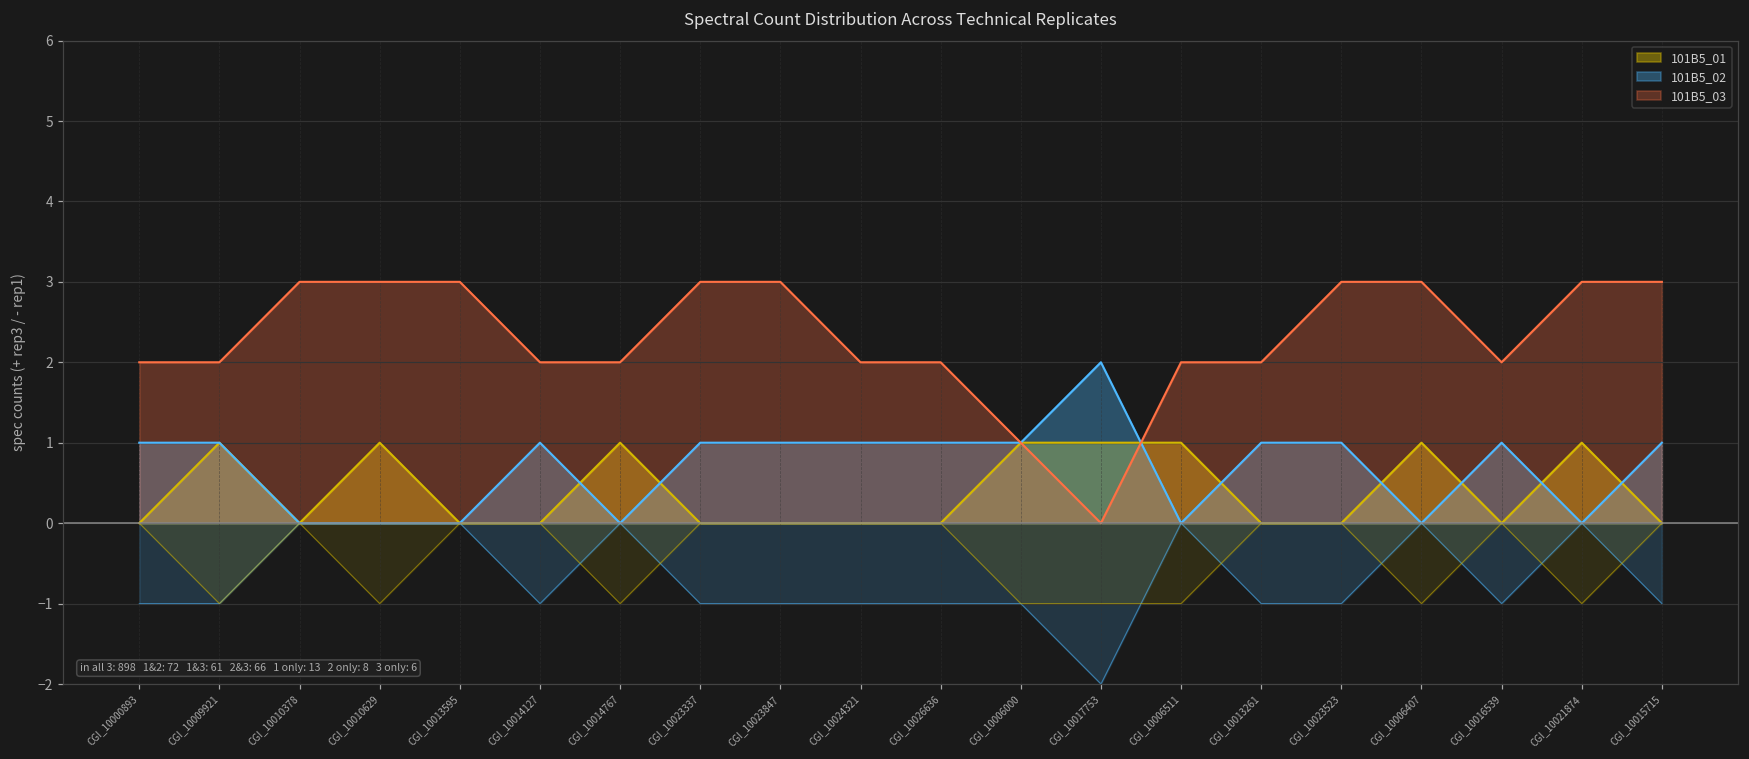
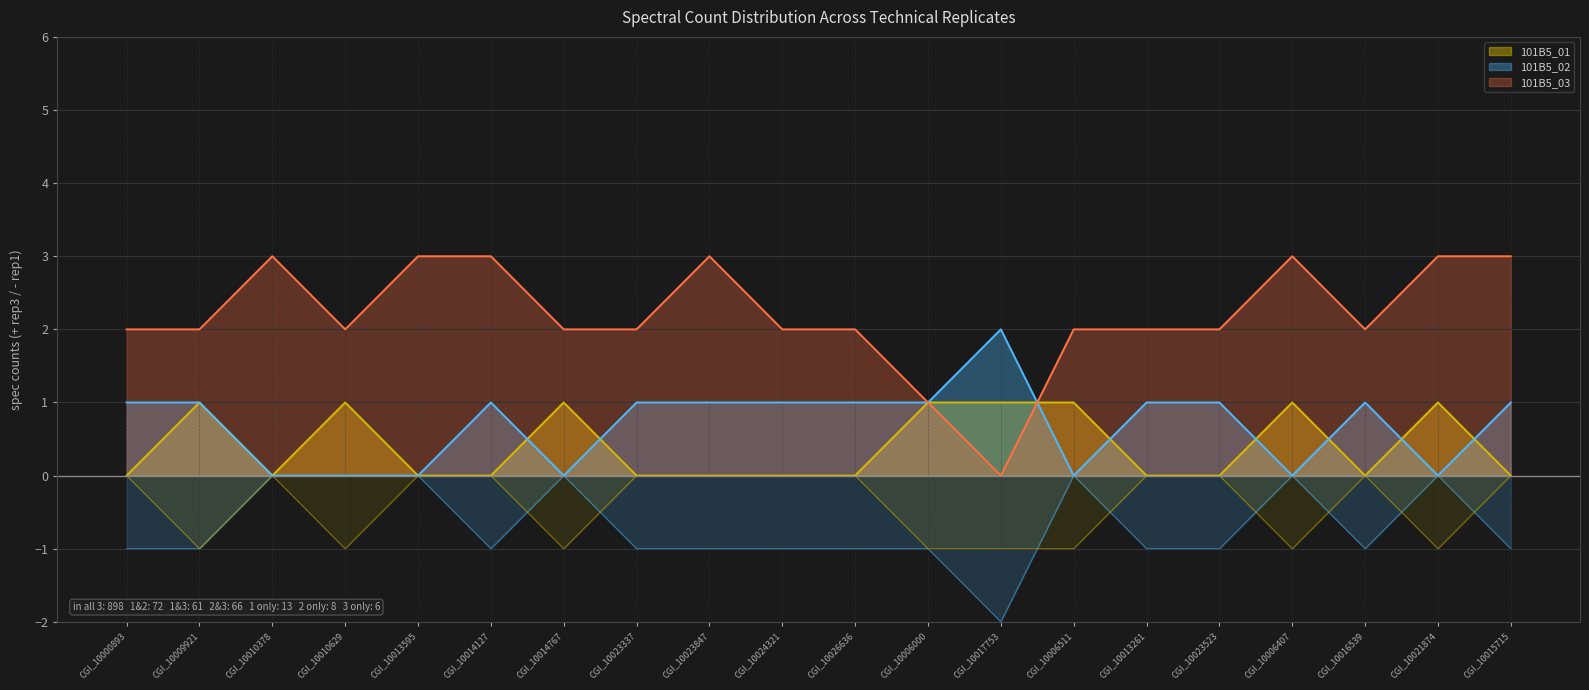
  {
    "101B5_03": {
      "CGI_10000893": 2,
      "CGI_10009921": 2,
      "CGI_10010378": 3,
-     "CGI_10010629": 3,
+     "CGI_10010629": 2,
      "CGI_10013595": 3,
-     "CGI_10014127": 2,
+     "CGI_10014127": 3,
      "CGI_10014767": 2,
-     "CGI_10023337": 3,
+     "CGI_10023337": 2,
      "CGI_10023847": 3,
      "CGI_10024321": 2,
      "CGI_10026636": 2,
      "CGI_10006511": 2,
      "CGI_10013261": 2,
-     "CGI_10023523": 3,
+     "CGI_10023523": 2,
      "CGI_10006407": 3,
      "CGI_10016539": 2,
      "CGI_10021874": 3,
      "CGI_10015715": 3
    }
  }
